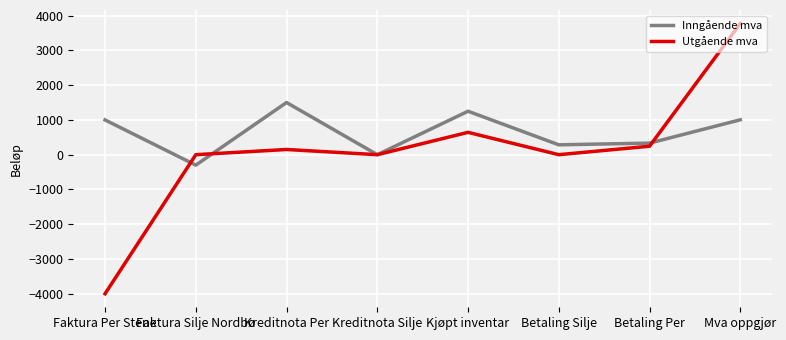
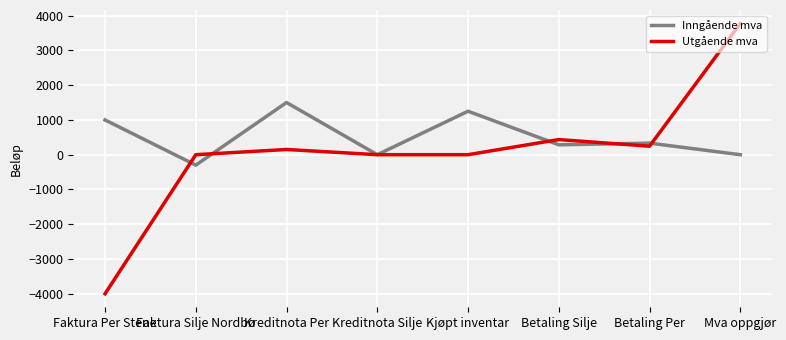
  {
    "Inngående mva": {
      "Kreditnota Per": 1500,
      "Kjøpt inventar": 1300,
      "Betaling Silje": 300,
      "Betaling Per": 300,
-     "Mva oppgjør": 1000
+     "Mva oppgjør": 0
    },
    "Utgående mva": {
      "Kreditnota Per": 200,
-     "Kjøpt inventar": 600,
-     "Betaling Silje": 0,
+     "Kjøpt inventar": 0,
+     "Betaling Silje": 400,
      "Betaling Per": 200
    }
  }
